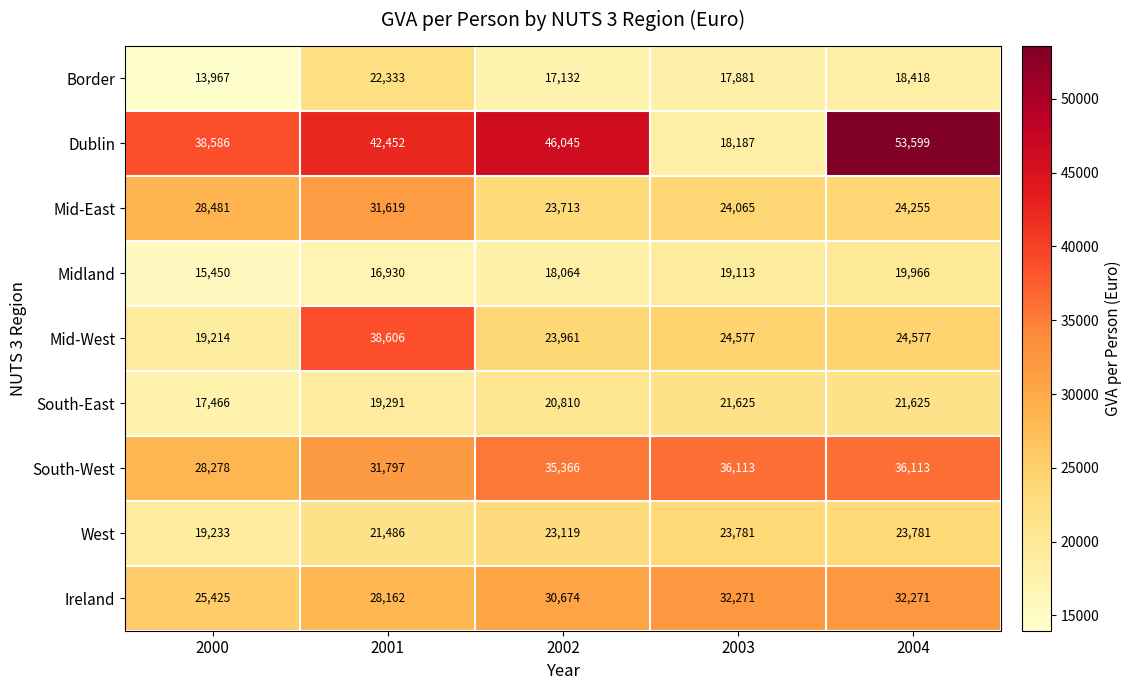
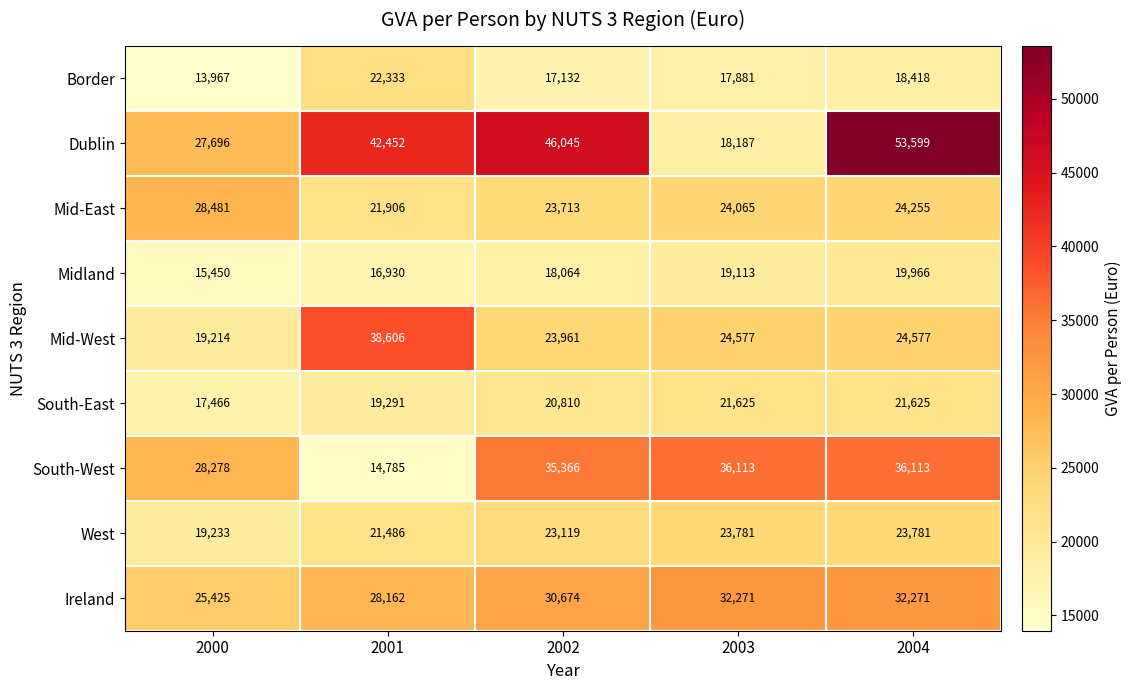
  {
    "Border": {
      "2000": "13,967",
      "2001": "22,333",
      "2002": "17,132",
      "2003": "17,881",
      "2004": "18,418"
    },
    "Dublin": {
-     "2000": "38,586",
+     "2000": "27,696",
      "2001": "42,452",
      "2002": "46,045",
      "2003": "18,187",
      "2004": "53,599"
    },
    "Mid-East": {
      "2000": "28,481",
-     "2001": "31,619",
+     "2001": "21,906",
      "2002": "23,713",
      "2003": "24,065",
      "2004": "24,255"
    },
    "Midland": {
      "2000": "15,450",
      "2001": "16,930",
      "2002": "18,064",
      "2003": "19,113",
      "2004": "19,966"
    },
    "Mid-West": {
      "2000": "19,214",
      "2001": "38,606",
      "2002": "23,961",
      "2003": "24,577",
      "2004": "24,577"
    },
    "South-East": {
      "2000": "17,466",
      "2001": "19,291",
      "2002": "20,810",
      "2003": "21,625",
      "2004": "21,625"
    },
    "South-West": {
      "2000": "28,278",
-     "2001": "31,797",
+     "2001": "14,785",
      "2002": "35,366",
      "2003": "36,113",
      "2004": "36,113"
    },
    "West": {
      "2000": "19,233",
      "2001": "21,486",
      "2002": "23,119",
      "2003": "23,781",
      "2004": "23,781"
    },
    "Ireland": {
      "2000": "25,425",
      "2001": "28,162",
      "2002": "30,674",
      "2003": "32,271",
      "2004": "32,271"
    }
  }
